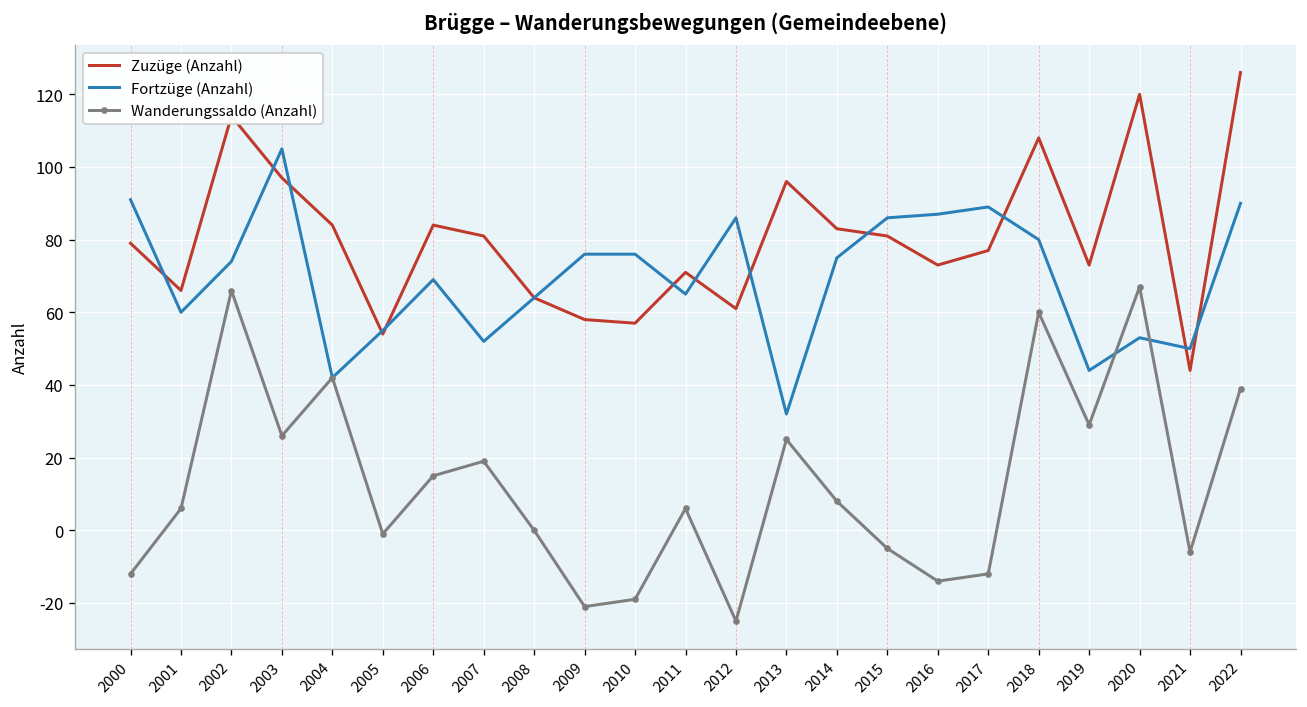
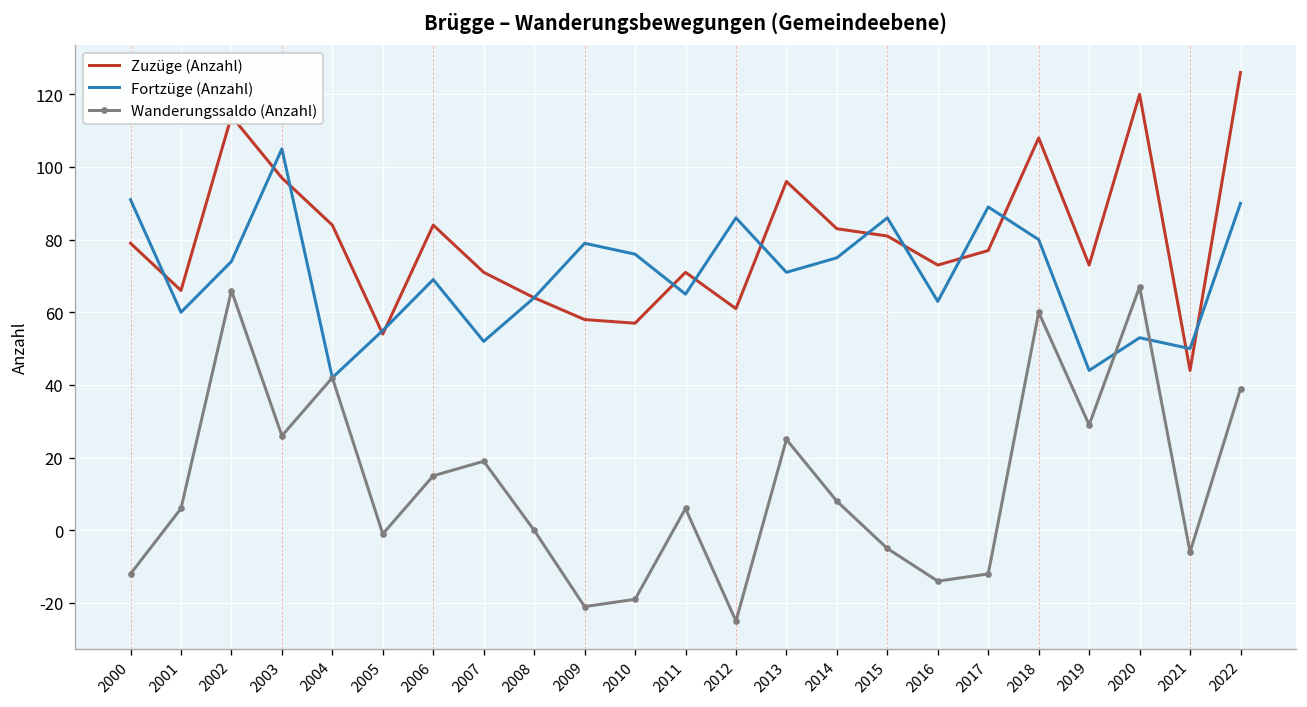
  {
    "Zuzüge (Anzahl)": {
      "2000": 79,
      "2001": 66,
      "2003": 97,
      "2004": 84,
      "2005": 54,
      "2006": 84,
-     "2007": 81,
+     "2007": 71,
      "2009": 58,
      "2010": 57,
      "2011": 71,
      "2012": 61,
      "2013": 96,
      "2014": 83,
      "2015": 81,
      "2016": 73,
      "2017": 77,
      "2018": 108,
      "2019": 73,
      "2020": 120,
      "2021": 44,
      "2022": 126
    },
    "Fortzüge (Anzahl)": {
      "2000": 91,
      "2001": 60,
      "2002": 74,
      "2003": 105,
      "2005": 55,
      "2006": 69,
      "2007": 52,
-     "2009": 76,
+     "2009": 79,
      "2010": 76,
      "2011": 65,
      "2012": 86,
-     "2013": 32,
+     "2013": 71,
      "2014": 75,
      "2015": 86,
-     "2016": 87,
+     "2016": 63,
      "2017": 89,
      "2018": 80,
      "2019": 44,
      "2020": 53,
      "2021": 50,
      "2022": 90
    },
    "Wanderungssaldo (Anzahl)": {
      "2000": -12,
      "2001": 6,
      "2002": 66,
      "2003": 26,
      "2005": -1,
      "2006": 15,
      "2007": 19,
      "2008": 0,
      "2009": -21,
      "2010": -19,
      "2011": 6,
      "2012": -25,
      "2013": 25,
      "2014": 8,
      "2015": -5,
      "2016": -14,
      "2017": -12,
      "2018": 60,
      "2019": 29,
      "2020": 67,
      "2021": -6,
      "2022": 39
    }
  }
